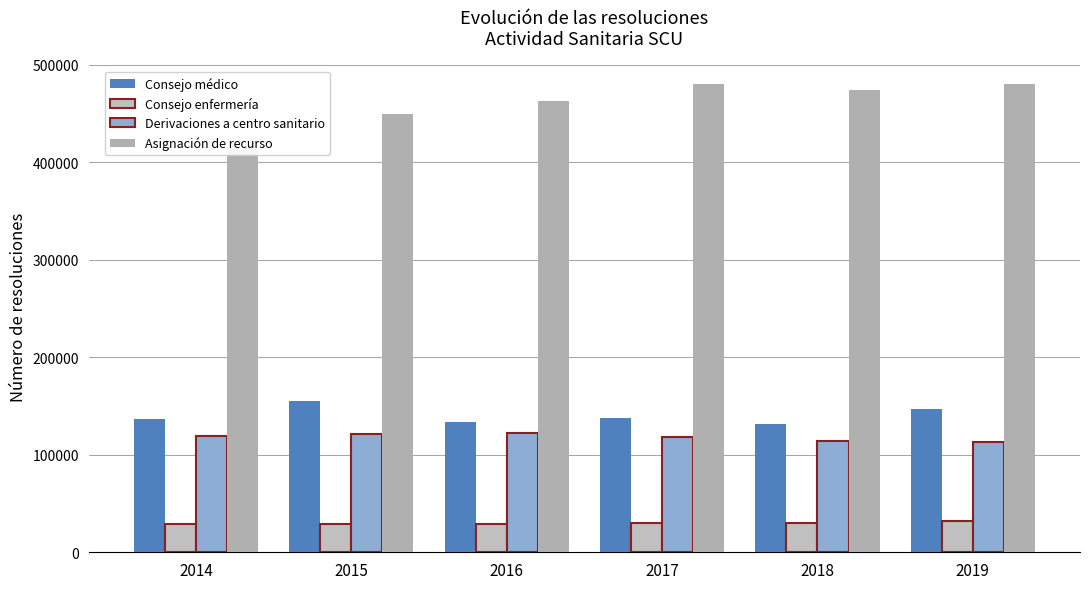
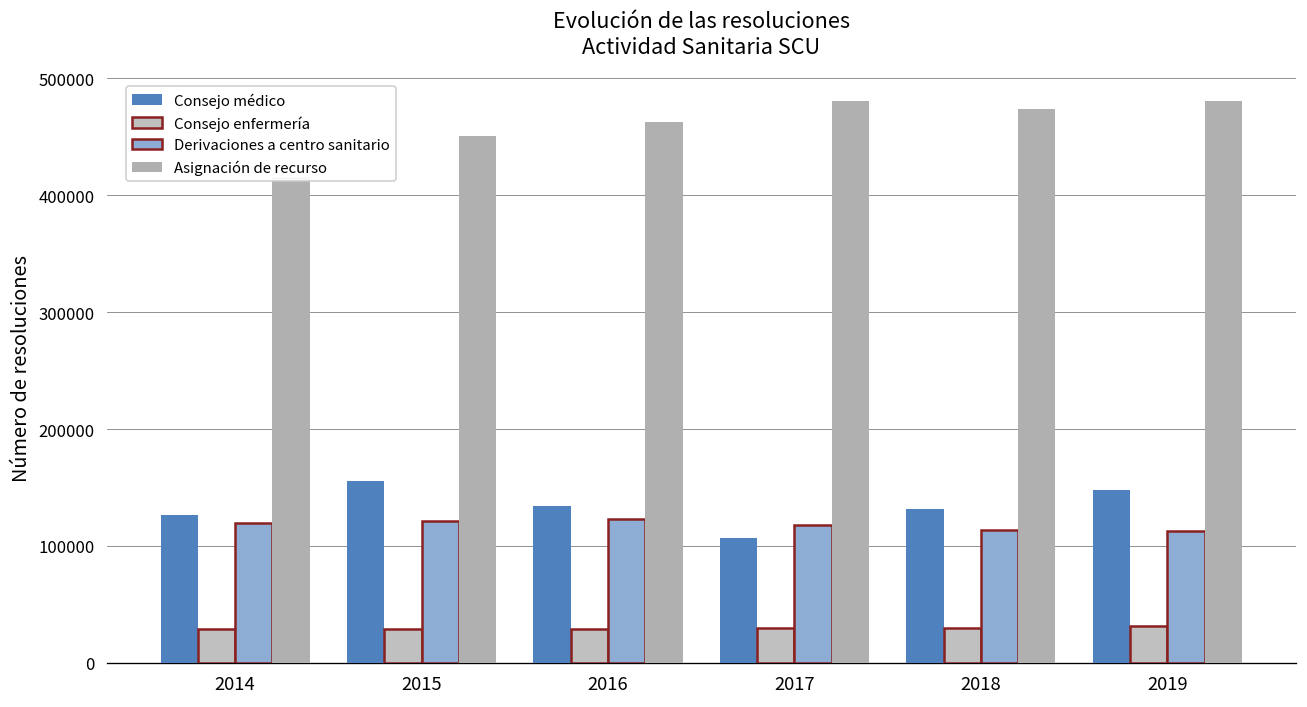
  {
    "Consejo médico": {
-     "2014": 140000,
+     "2014": 130000,
      "2015": 160000,
      "2016": 130000,
-     "2017": 140000,
+     "2017": 110000,
      "2018": 130000,
      "2019": 150000
    }
  }
